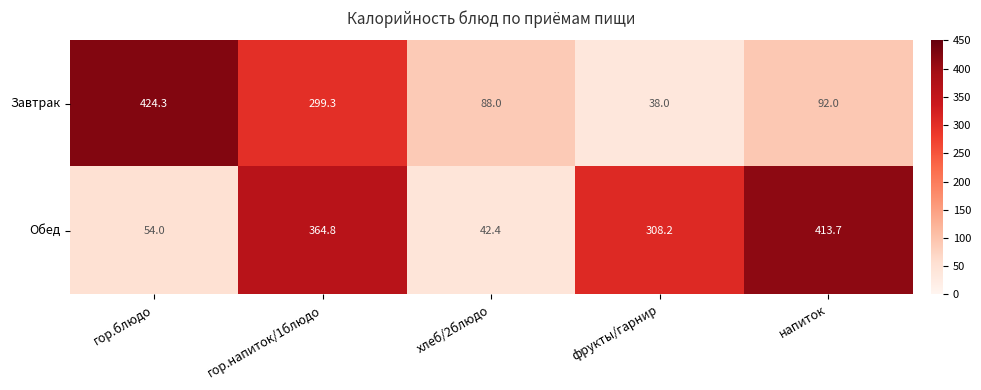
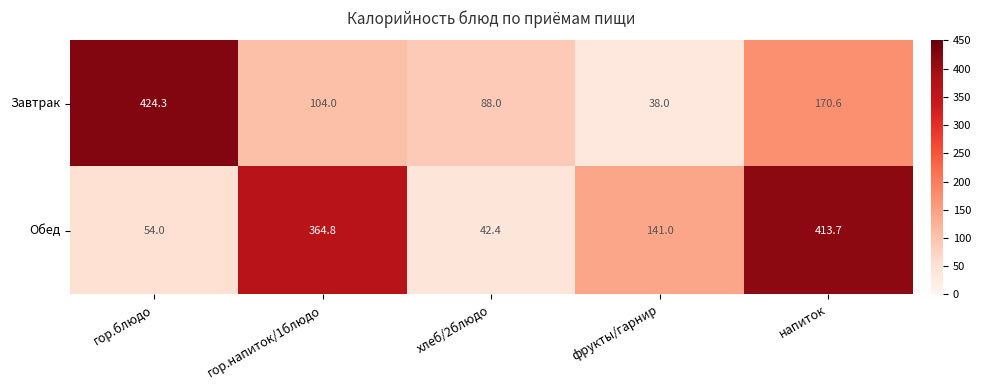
  {
    "Завтрак": {
      "гор.блюдо": 424.3,
-     "гор.напиток/1блюдо": 299.3,
+     "гор.напиток/1блюдо": 104.0,
      "хлеб/2блюдо": 88.0,
      "фрукты/гарнир": 38.0,
-     "напиток": 92.0
+     "напиток": 170.6
    },
    "Обед": {
      "гор.блюдо": 54.0,
      "гор.напиток/1блюдо": 364.8,
      "хлеб/2блюдо": 42.4,
-     "фрукты/гарнир": 308.2,
+     "фрукты/гарнир": 141.0,
      "напиток": 413.7
    }
  }
